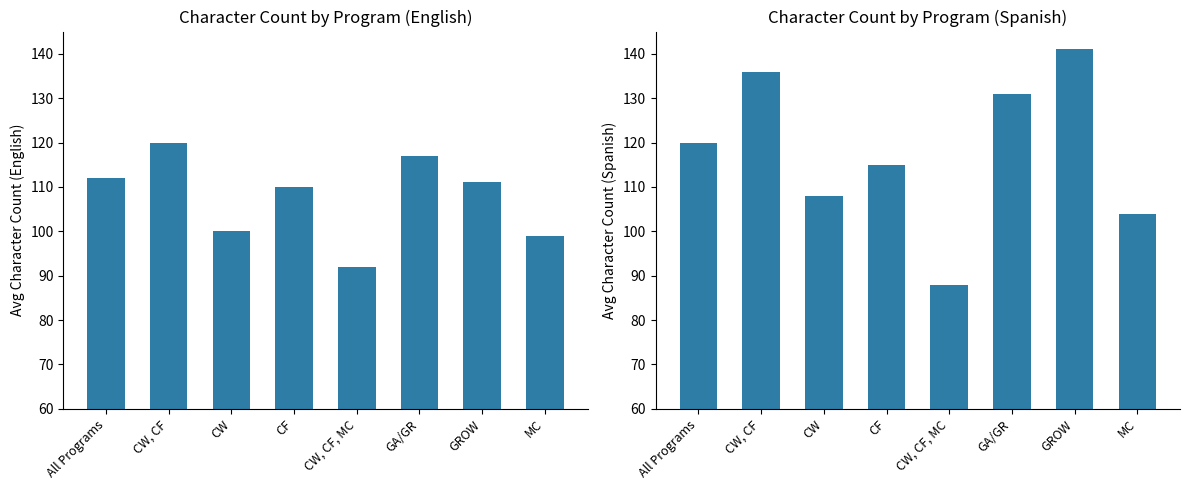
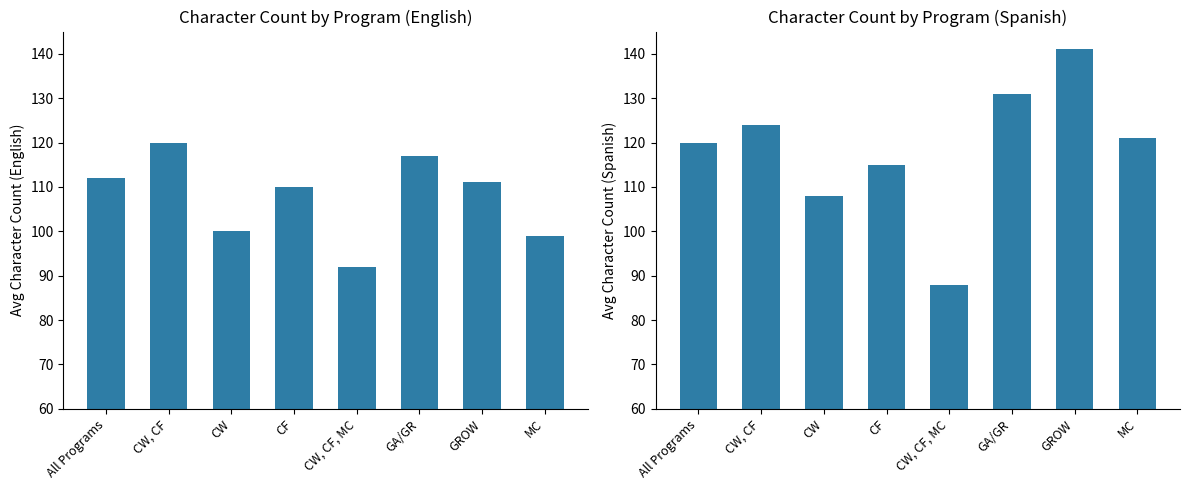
  {
    "Character Count by Program (English)": {
      "All Programs": 112,
      "CW, CF": 120,
      "CW": 100,
      "CF": 110,
      "CW, CF, MC": 92,
      "GA/GR": 117,
      "GROW": 111,
      "MC": 99
    },
    "Character Count by Program (Spanish)": {
      "All Programs": 120,
-     "CW, CF": 136,
+     "CW, CF": 124,
      "CW": 108,
      "CF": 115,
      "CW, CF, MC": 88,
      "GA/GR": 131,
      "GROW": 141,
-     "MC": 104
+     "MC": 121
    }
  }
